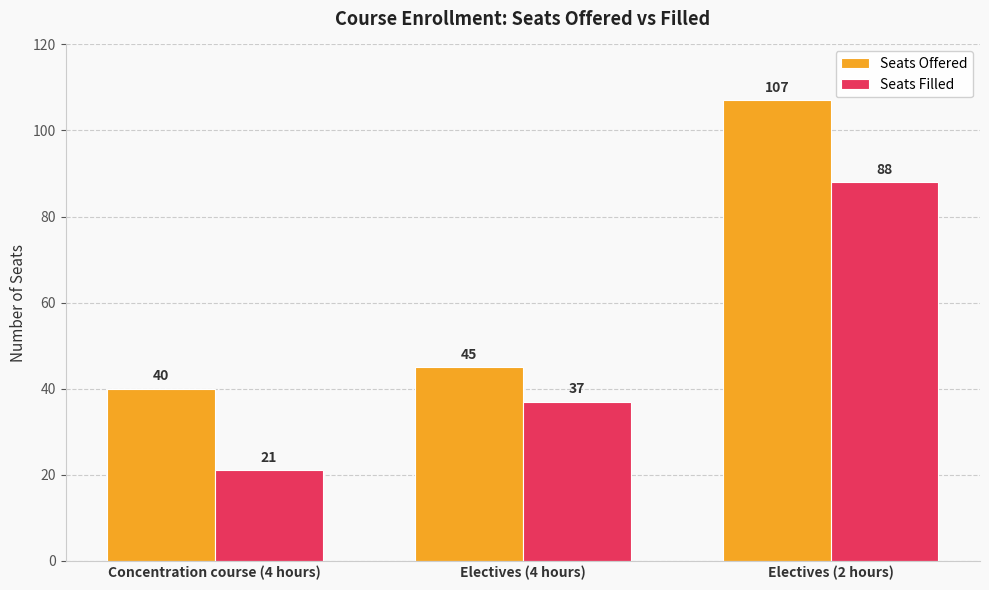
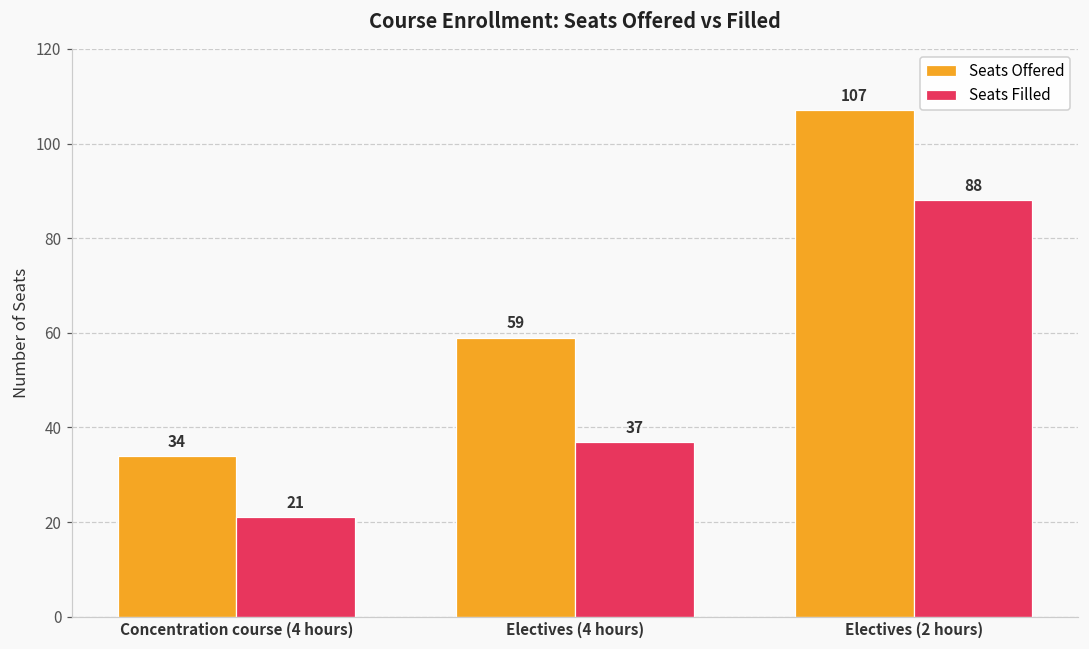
  {
    "Seats Offered": {
-     "Concentration course (4 hours)": 40,
-     "Electives (4 hours)": 45,
+     "Concentration course (4 hours)": 34,
+     "Electives (4 hours)": 59,
      "Electives (2 hours)": 107
    },
    "Seats Filled": {
      "Concentration course (4 hours)": 21,
      "Electives (4 hours)": 37,
      "Electives (2 hours)": 88
    }
  }
